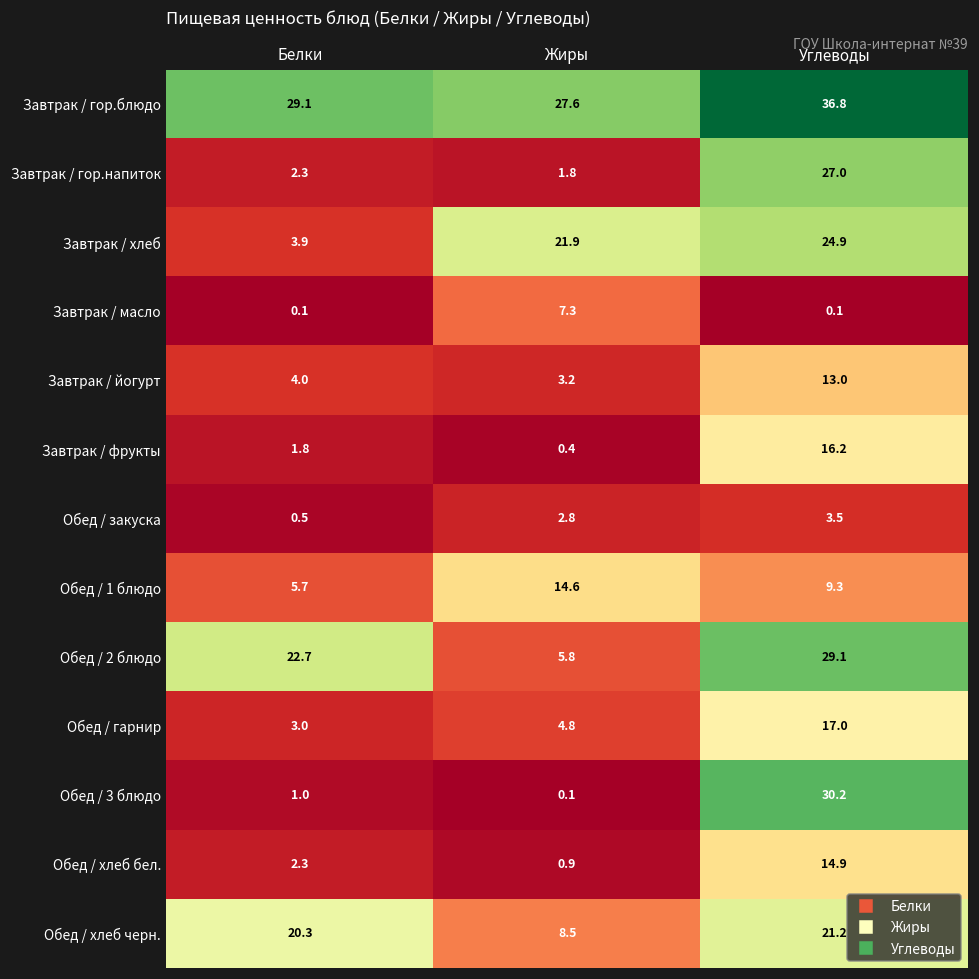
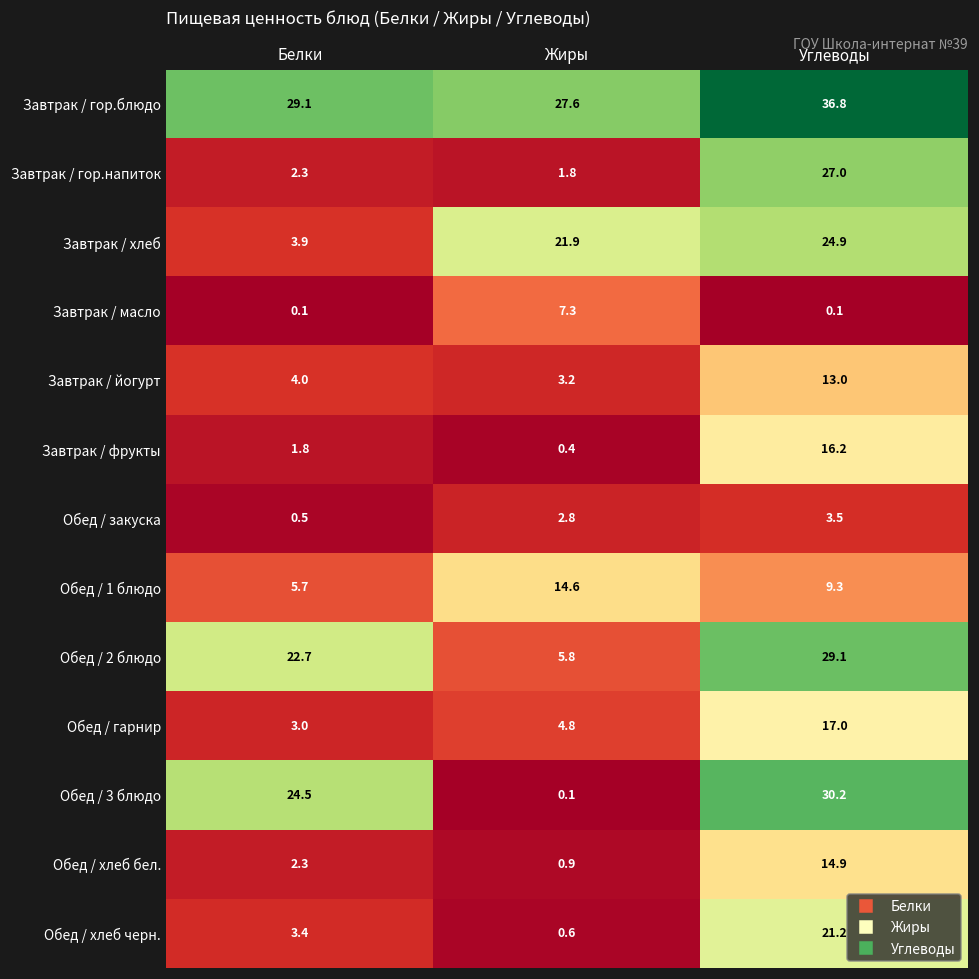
  {
    "Завтрак / гор.блюдо": {
      "Белки": 29.1,
      "Жиры": 27.6,
      "Углеводы": 36.8
    },
    "Завтрак / гор.напиток": {
      "Белки": 2.3,
      "Жиры": 1.8,
      "Углеводы": 27.0
    },
    "Завтрак / хлеб": {
      "Белки": 3.9,
      "Жиры": 21.9,
      "Углеводы": 24.9
    },
    "Завтрак / масло": {
      "Белки": 0.1,
      "Жиры": 7.3,
      "Углеводы": 0.1
    },
    "Завтрак / йогурт": {
      "Белки": 4.0,
      "Жиры": 3.2,
      "Углеводы": 13.0
    },
    "Завтрак / фрукты": {
      "Белки": 1.8,
      "Жиры": 0.4,
      "Углеводы": 16.2
    },
    "Обед / закуска": {
      "Белки": 0.5,
      "Жиры": 2.8,
      "Углеводы": 3.5
    },
    "Обед / 1 блюдо": {
      "Белки": 5.7,
      "Жиры": 14.6,
      "Углеводы": 9.3
    },
    "Обед / 2 блюдо": {
      "Белки": 22.7,
      "Жиры": 5.8,
      "Углеводы": 29.1
    },
    "Обед / гарнир": {
      "Белки": 3.0,
      "Жиры": 4.8,
      "Углеводы": 17.0
    },
    "Обед / 3 блюдо": {
-     "Белки": 1.0,
+     "Белки": 24.5,
      "Жиры": 0.1,
      "Углеводы": 30.2
    },
    "Обед / хлеб бел.": {
      "Белки": 2.3,
      "Жиры": 0.9,
      "Углеводы": 14.9
    },
    "Обед / хлеб черн.": {
-     "Белки": 20.3,
-     "Жиры": 8.5
+     "Белки": 3.4,
+     "Жиры": 0.6
    }
  }
